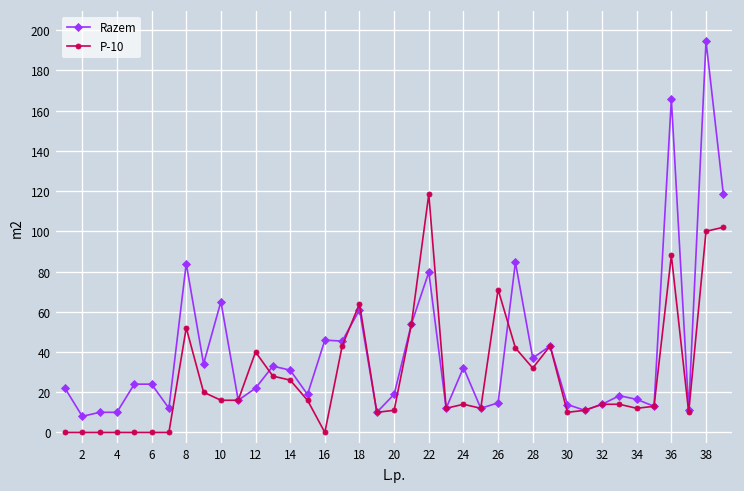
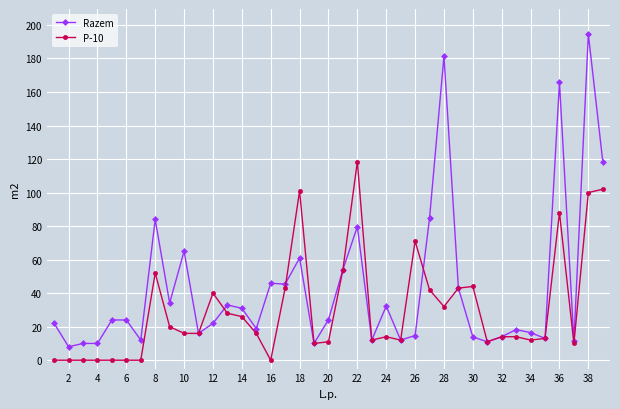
  {
    "Razem": {
      "2": 8,
      "4": 10,
      "6": 24,
      "8": 84,
      "10": 65,
      "12": 22,
      "14": 31,
      "16": 46,
      "18": 61,
-     "20": 19,
+     "20": 24,
      "22": 80,
      "24": 32,
      "26": 15,
-     "28": 37,
+     "28": 181,
      "30": 14,
      "34": 16,
      "36": 166,
      "38": 195
    },
    "P-10": {
      "2": 0,
      "4": 0,
      "6": 0,
      "8": 52,
      "10": 16,
      "12": 40,
      "14": 26,
      "16": 0,
-     "18": 64,
+     "18": 101,
      "20": 11,
      "22": 119,
      "24": 14,
      "26": 71,
      "28": 32,
-     "30": 10,
+     "30": 44,
      "34": 12,
      "36": 88,
      "38": 100
    }
  }
